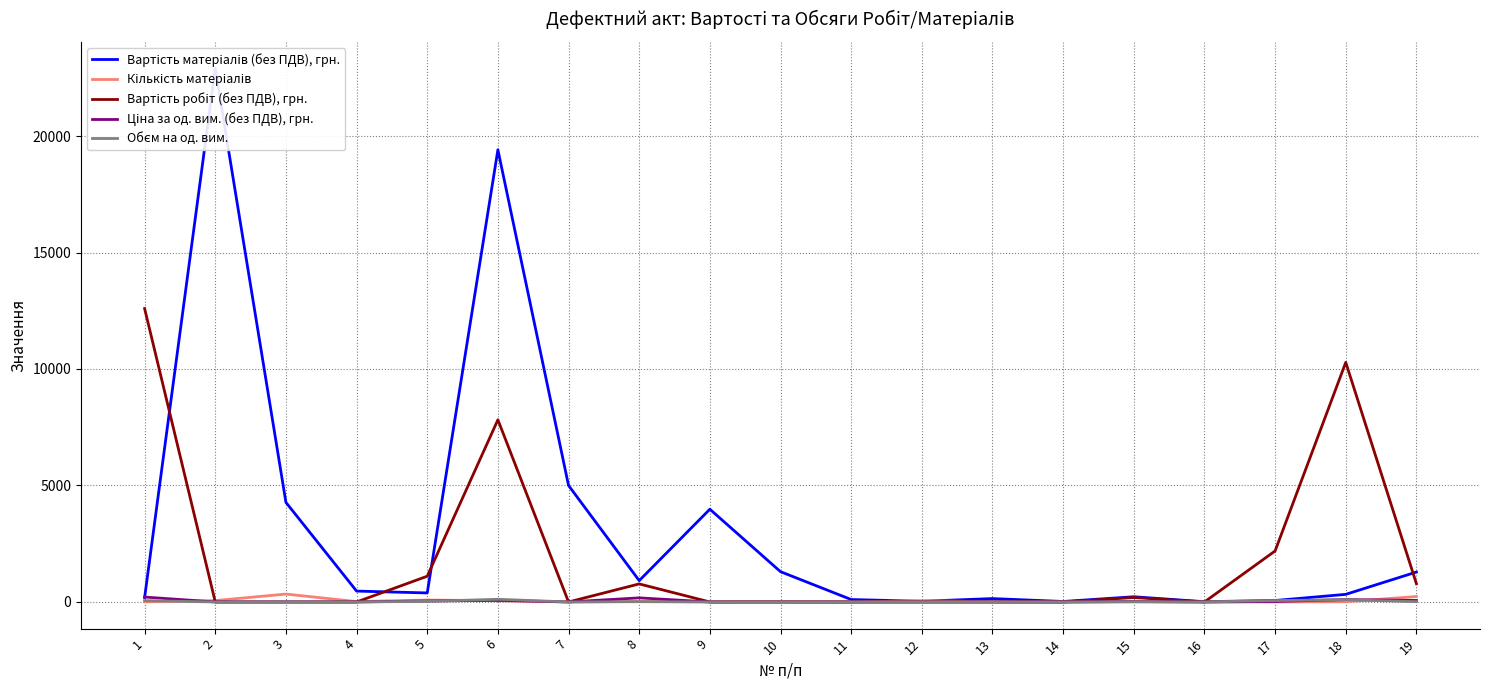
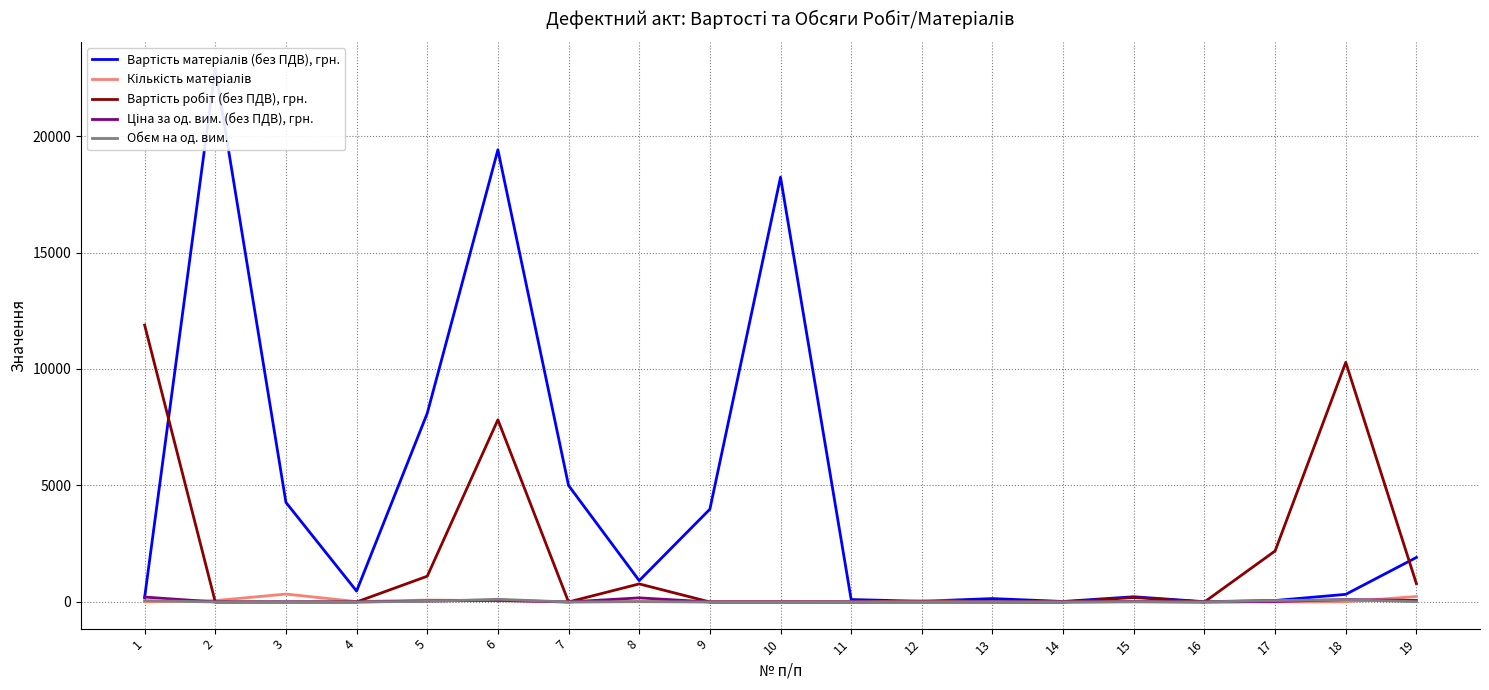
  {
    "Вартість матеріалів (без ПДВ), грн.": {
      "3": 4300,
      "4": 500,
-     "5": 400,
+     "5": 8100,
      "6": 19400,
      "7": 5000,
      "8": 900,
      "9": 4000,
-     "10": 1300,
+     "10": 18200,
      "13": 100,
      "18": 300,
-     "19": 1300
+     "19": 1900
    },
    "Кількість матеріалів": {
      "3": 300,
      "19": 200
    },
    "Вартість робіт (без ПДВ), грн.": {
-     "1": 12600,
+     "1": 11900,
      "5": 1100,
      "6": 7800,
      "8": 800,
      "17": 2200,
      "18": 10300,
      "19": 800
    },
    "Ціна за од. вим. (без ПДВ), грн.": {
      "8": 200
    }
  }
